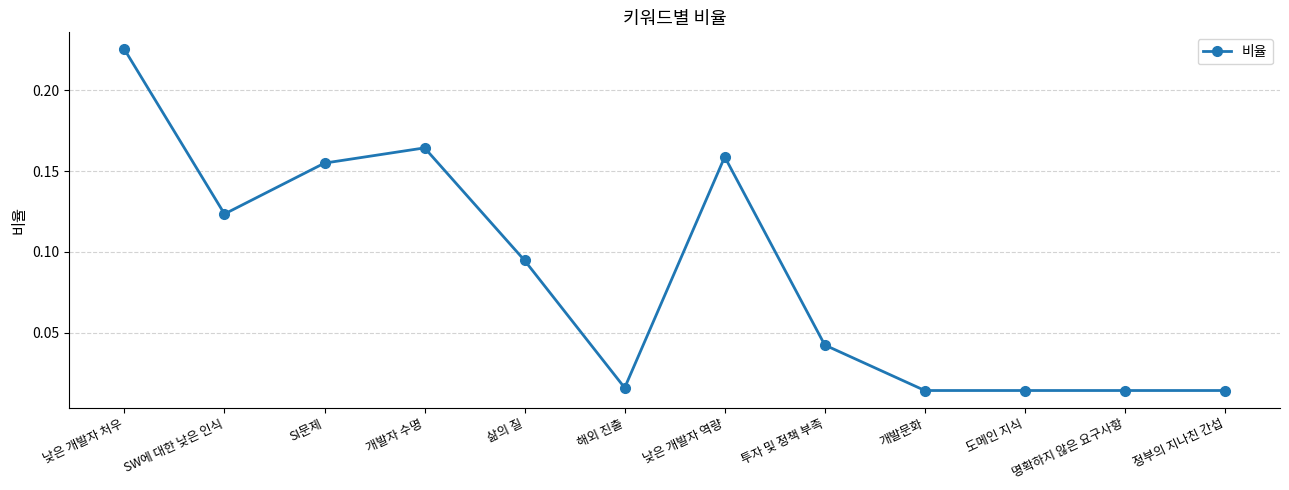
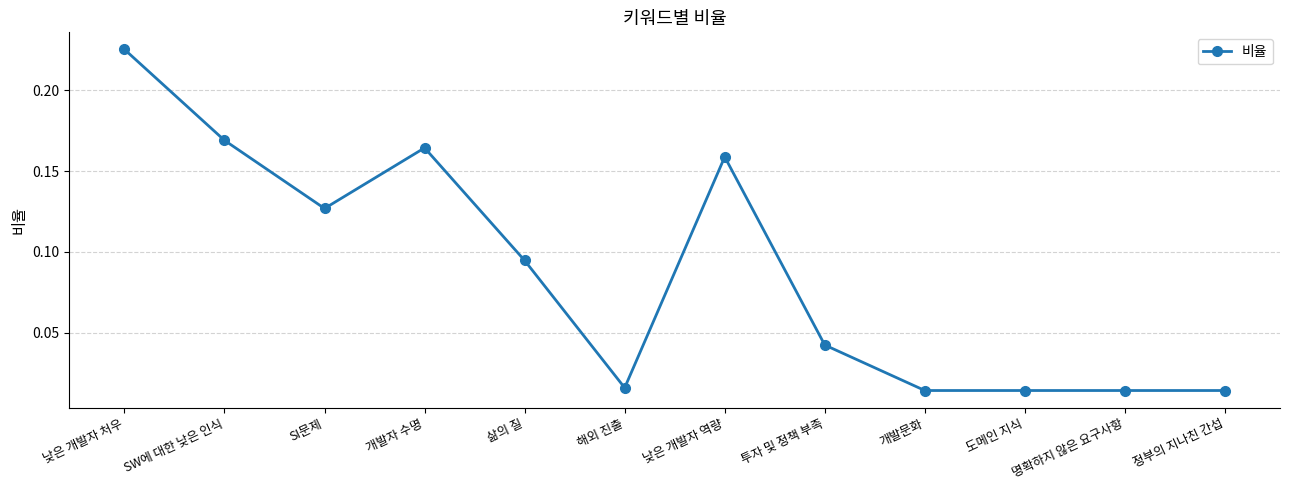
  {
    "낮은 개발자 처우": 0.225,
-   "SW에 대한 낮은 인식": 0.123,
-   "SI문제": 0.155,
+   "SW에 대한 낮은 인식": 0.169,
+   "SI문제": 0.127,
    "개발자 수명": 0.164,
    "삶의 질": 0.095,
    "해외 진출": 0.016,
    "낮은 개발자 역량": 0.159,
    "투자 및 정책 부족": 0.042,
    "개발문화": 0.014,
    "도메인 지식": 0.014,
    "명확하지 않은 요구사항": 0.014,
    "정부의 지나친 간섭": 0.014
  }
